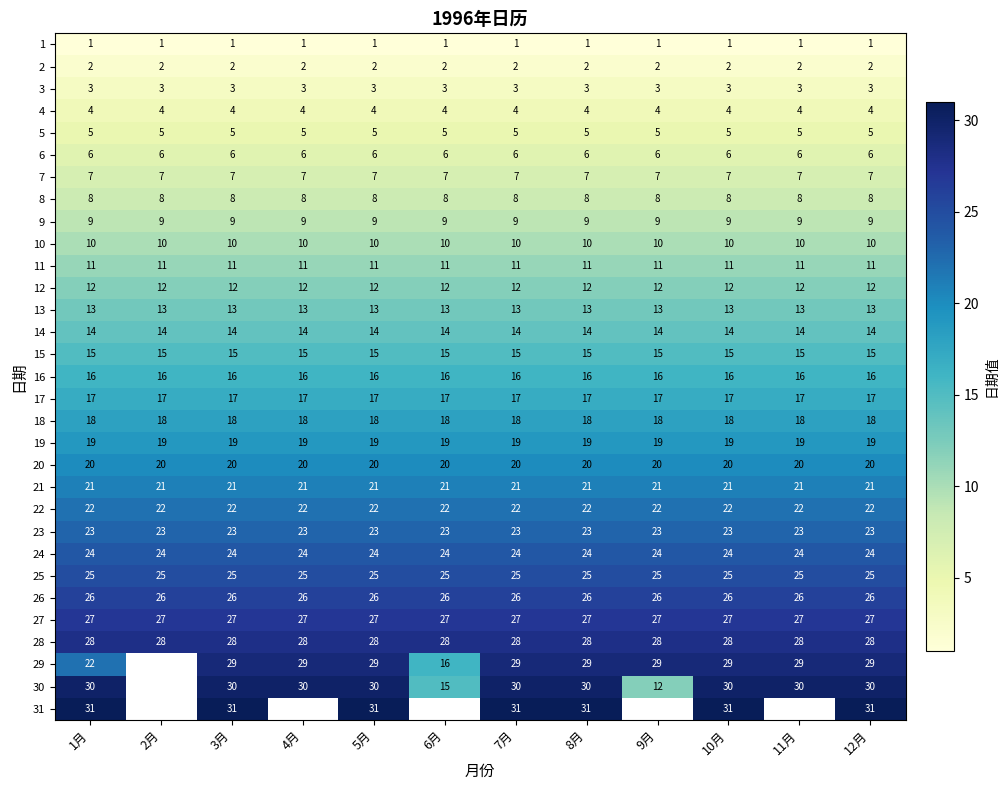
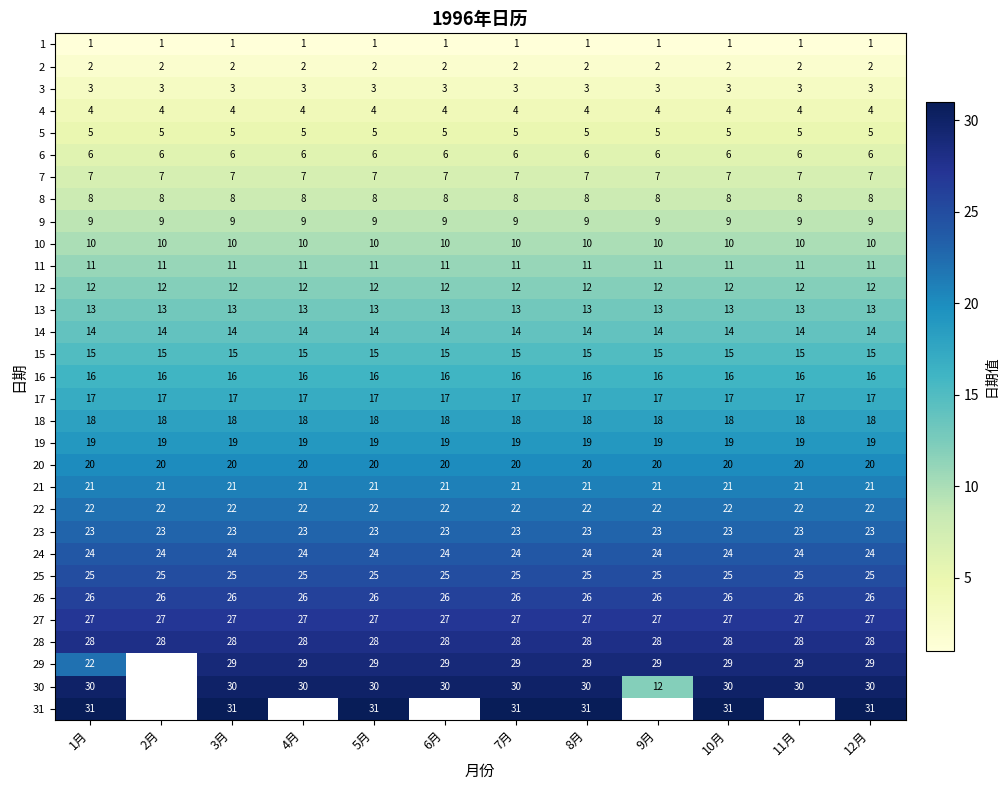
  {
    "29": {
      "1月": 22,
      "3月": 29,
      "4月": 29,
      "5月": 29,
-     "6月": 16,
+     "6月": 29,
      "7月": 29,
      "8月": 29,
      "9月": 29,
      "10月": 29,
      "11月": 29,
      "12月": 29
    },
    "30": {
      "1月": 30,
      "3月": 30,
      "4月": 30,
      "5月": 30,
-     "6月": 15,
+     "6月": 30,
      "7月": 30,
      "8月": 30,
      "9月": 12,
      "10月": 30,
      "11月": 30,
      "12月": 30
    }
  }
